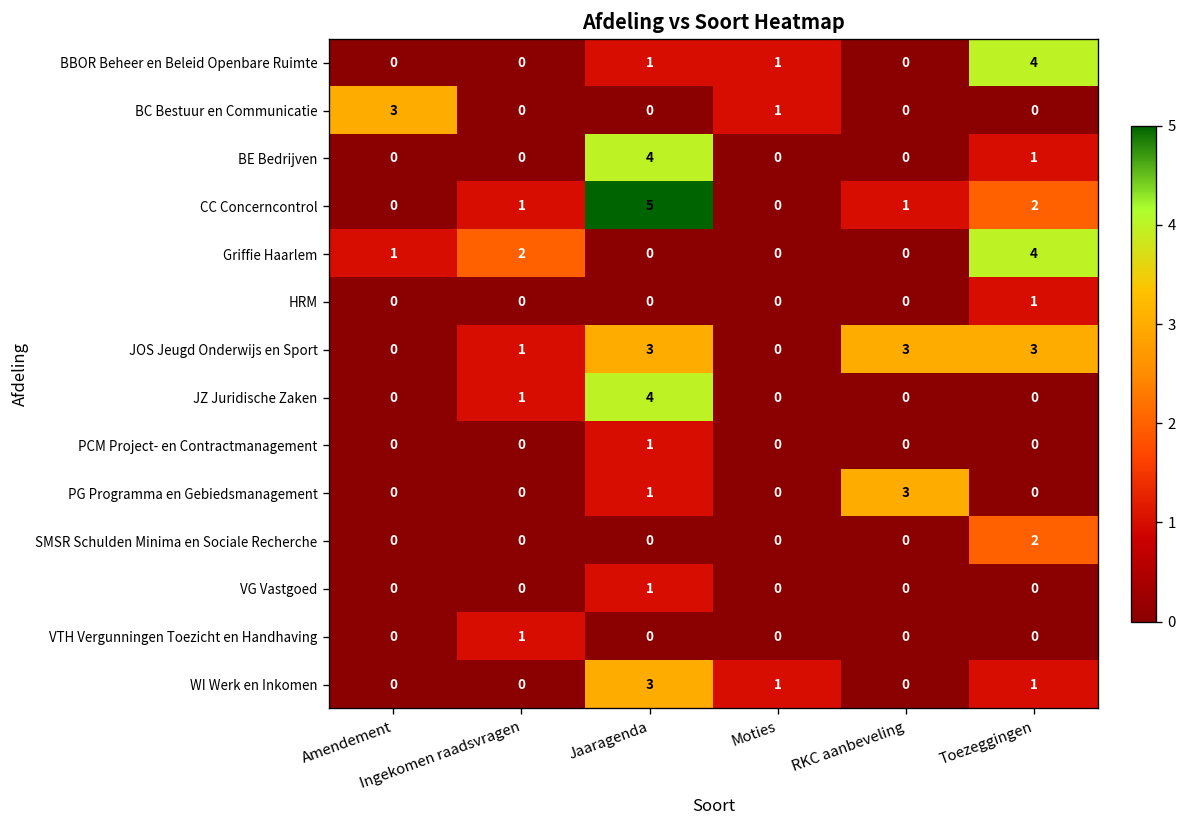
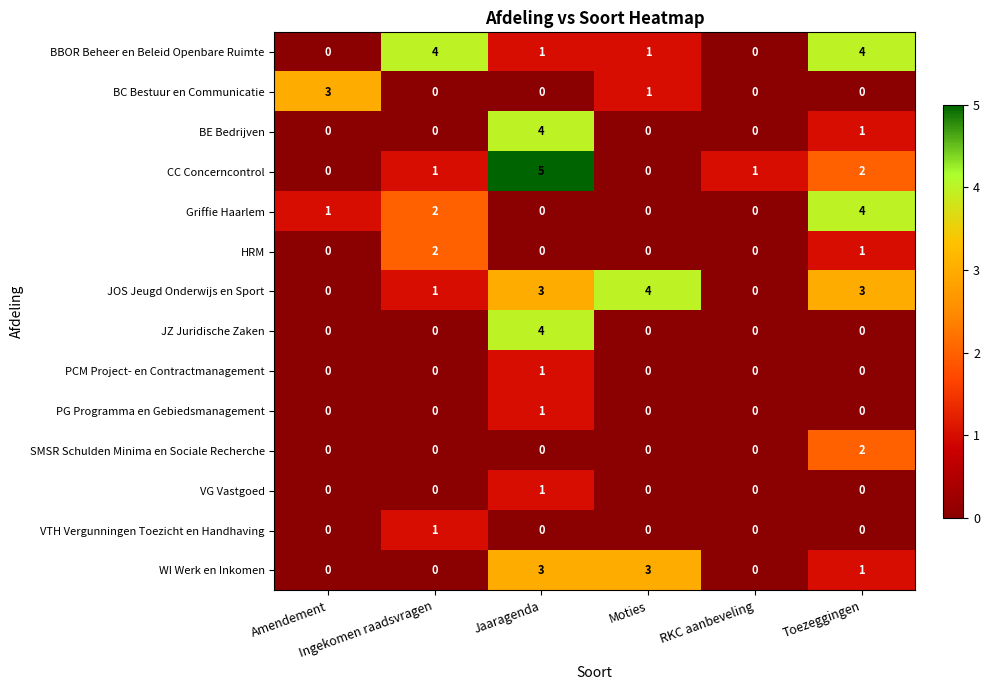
  {
    "BBOR Beheer en Beleid Openbare Ruimte": {
      "Amendement": 0,
-     "Ingekomen raadsvragen": 0,
+     "Ingekomen raadsvragen": 4,
      "Jaaragenda": 1,
      "Moties": 1,
      "RKC aanbeveling": 0,
      "Toezeggingen": 4
    },
    "BC Bestuur en Communicatie": {
      "Amendement": 3,
      "Ingekomen raadsvragen": 0,
      "Jaaragenda": 0,
      "Moties": 1,
      "RKC aanbeveling": 0,
      "Toezeggingen": 0
    },
    "BE Bedrijven": {
      "Amendement": 0,
      "Ingekomen raadsvragen": 0,
      "Jaaragenda": 4,
      "Moties": 0,
      "RKC aanbeveling": 0,
      "Toezeggingen": 1
    },
    "CC Concerncontrol": {
      "Amendement": 0,
      "Ingekomen raadsvragen": 1,
      "Jaaragenda": 5,
      "Moties": 0,
      "RKC aanbeveling": 1,
      "Toezeggingen": 2
    },
    "Griffie Haarlem": {
      "Amendement": 1,
      "Ingekomen raadsvragen": 2,
      "Jaaragenda": 0,
      "Moties": 0,
      "RKC aanbeveling": 0,
      "Toezeggingen": 4
    },
    "HRM": {
      "Amendement": 0,
-     "Ingekomen raadsvragen": 0,
+     "Ingekomen raadsvragen": 2,
      "Jaaragenda": 0,
      "Moties": 0,
      "RKC aanbeveling": 0,
      "Toezeggingen": 1
    },
    "JOS Jeugd Onderwijs en Sport": {
      "Amendement": 0,
      "Ingekomen raadsvragen": 1,
      "Jaaragenda": 3,
-     "Moties": 0,
-     "RKC aanbeveling": 3,
+     "Moties": 4,
+     "RKC aanbeveling": 0,
      "Toezeggingen": 3
    },
    "JZ Juridische Zaken": {
      "Amendement": 0,
-     "Ingekomen raadsvragen": 1,
+     "Ingekomen raadsvragen": 0,
      "Jaaragenda": 4,
      "Moties": 0,
      "RKC aanbeveling": 0,
      "Toezeggingen": 0
    },
    "PCM Project- en Contractmanagement": {
      "Amendement": 0,
      "Ingekomen raadsvragen": 0,
      "Jaaragenda": 1,
      "Moties": 0,
      "RKC aanbeveling": 0,
      "Toezeggingen": 0
    },
    "PG Programma en Gebiedsmanagement": {
      "Amendement": 0,
      "Ingekomen raadsvragen": 0,
      "Jaaragenda": 1,
      "Moties": 0,
-     "RKC aanbeveling": 3,
+     "RKC aanbeveling": 0,
      "Toezeggingen": 0
    },
    "SMSR Schulden Minima en Sociale Recherche": {
      "Amendement": 0,
      "Ingekomen raadsvragen": 0,
      "Jaaragenda": 0,
      "Moties": 0,
      "RKC aanbeveling": 0,
      "Toezeggingen": 2
    },
    "VG Vastgoed": {
      "Amendement": 0,
      "Ingekomen raadsvragen": 0,
      "Jaaragenda": 1,
      "Moties": 0,
      "RKC aanbeveling": 0,
      "Toezeggingen": 0
    },
    "VTH Vergunningen Toezicht en Handhaving": {
      "Amendement": 0,
      "Ingekomen raadsvragen": 1,
      "Jaaragenda": 0,
      "Moties": 0,
      "RKC aanbeveling": 0,
      "Toezeggingen": 0
    },
    "WI Werk en Inkomen": {
      "Amendement": 0,
      "Ingekomen raadsvragen": 0,
      "Jaaragenda": 3,
-     "Moties": 1,
+     "Moties": 3,
      "RKC aanbeveling": 0,
      "Toezeggingen": 1
    }
  }
